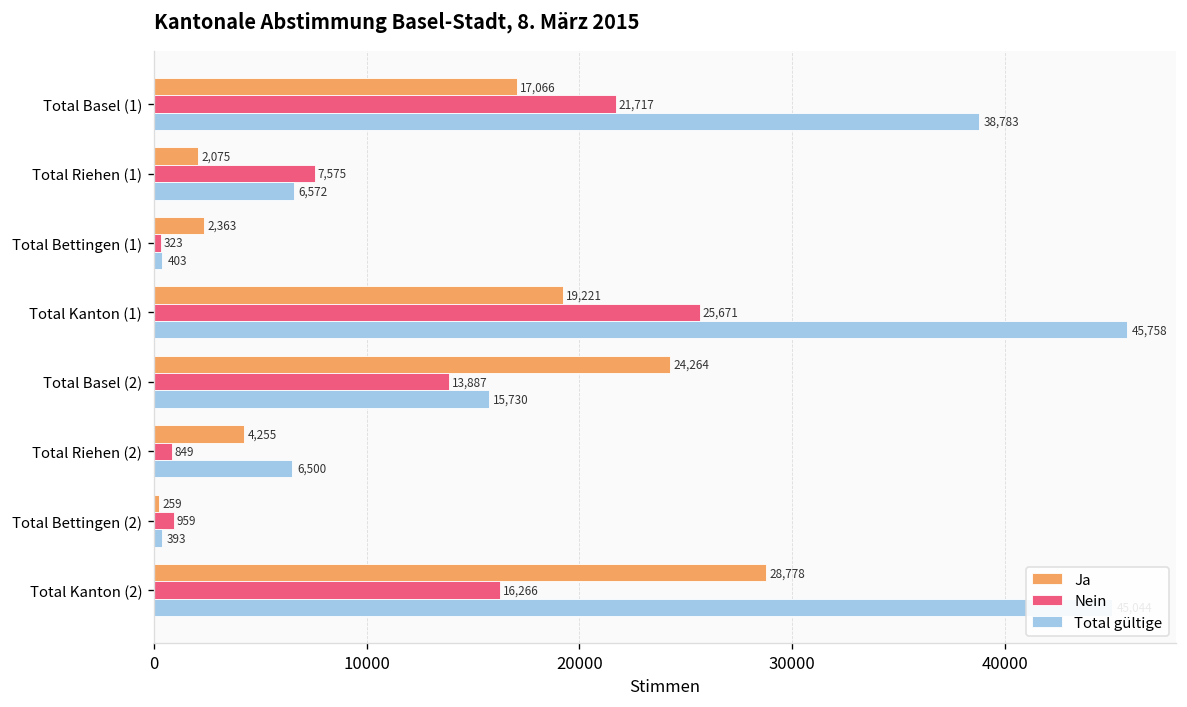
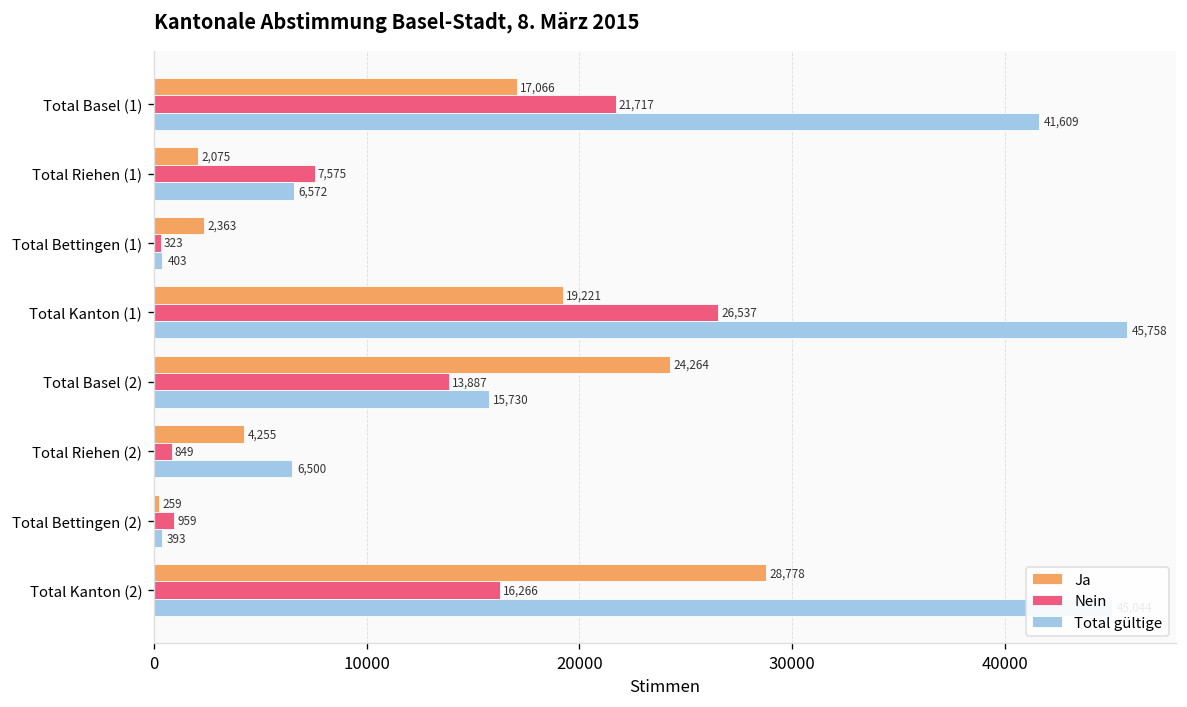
  {
    "Ja": {
      "Total Basel (1)": "17,066",
      "Total Riehen (1)": "2,075",
      "Total Bettingen (1)": "2,363",
      "Total Kanton (1)": "19,221",
      "Total Basel (2)": "24,264",
      "Total Riehen (2)": "4,255",
      "Total Bettingen (2)": "259",
      "Total Kanton (2)": "28,778"
    },
    "Nein": {
      "Total Basel (1)": "21,717",
      "Total Riehen (1)": "7,575",
      "Total Bettingen (1)": "323",
-     "Total Kanton (1)": "25,671",
+     "Total Kanton (1)": "26,537",
      "Total Basel (2)": "13,887",
      "Total Riehen (2)": "849",
      "Total Bettingen (2)": "959",
      "Total Kanton (2)": "16,266"
    },
    "Total gültige": {
-     "Total Basel (1)": "38,783",
+     "Total Basel (1)": "41,609",
      "Total Riehen (1)": "6,572",
      "Total Bettingen (1)": "403",
      "Total Kanton (1)": "45,758",
      "Total Basel (2)": "15,730",
      "Total Riehen (2)": "6,500",
      "Total Bettingen (2)": "393"
    }
  }
